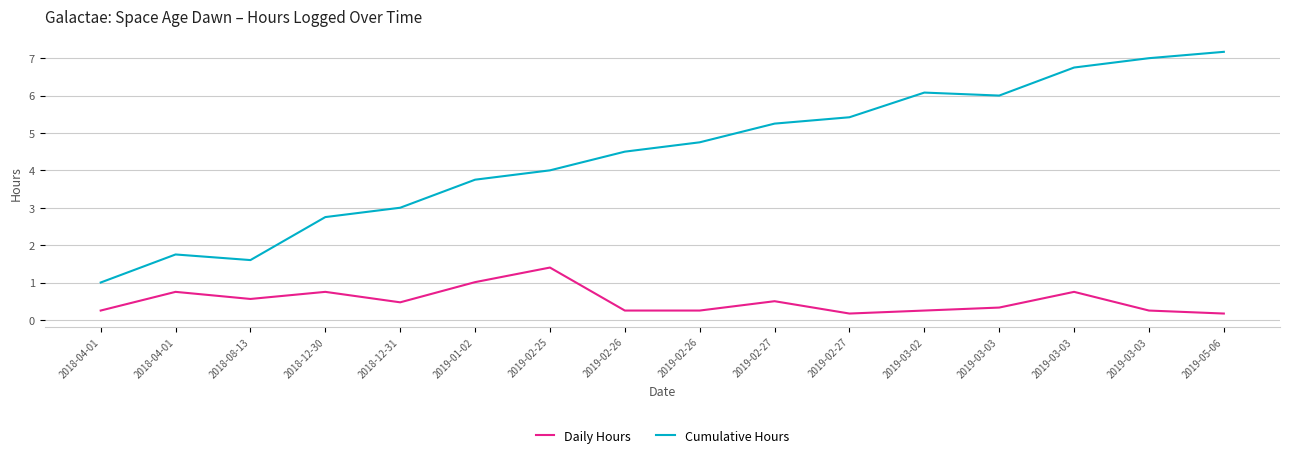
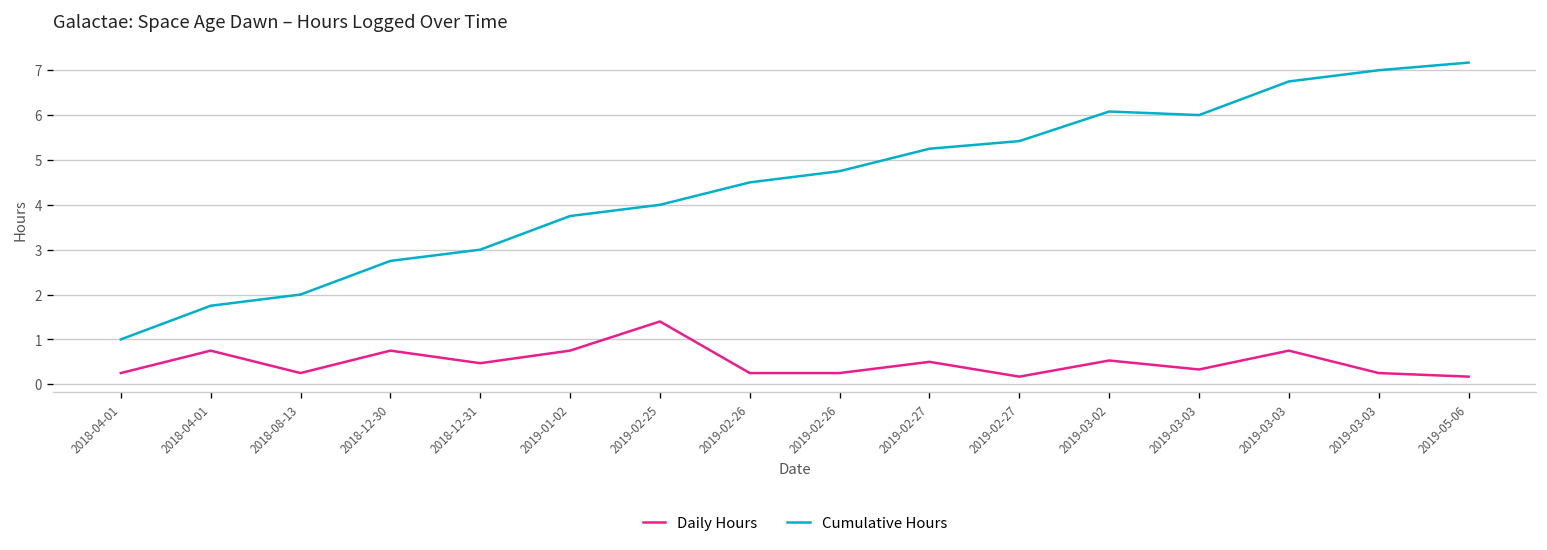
  {
    "Daily Hours": {
-     "2018-08-13": 0.6,
+     "2018-08-13": 0.3,
      "2018-12-30": 0.8,
      "2018-12-31": 0.5,
-     "2019-01-02": 1.0,
+     "2019-01-02": 0.8,
      "2019-02-25": 1.4,
-     "2019-03-02": 0.3,
+     "2019-03-02": 0.5,
      "2019-05-06": 0.2
    },
    "Cumulative Hours": {
-     "2018-08-13": 1.6,
+     "2018-08-13": 2.0,
      "2018-12-30": 2.8,
      "2018-12-31": 3.0,
      "2019-01-02": 3.8,
      "2019-02-25": 4.0,
      "2019-03-02": 6.1,
      "2019-05-06": 7.2
    }
  }
